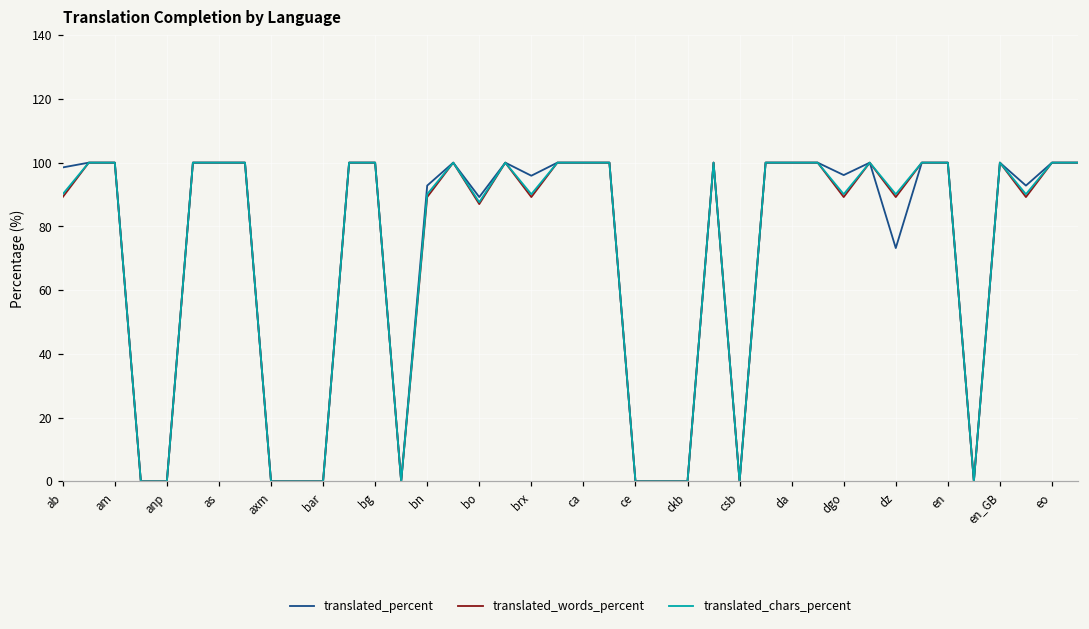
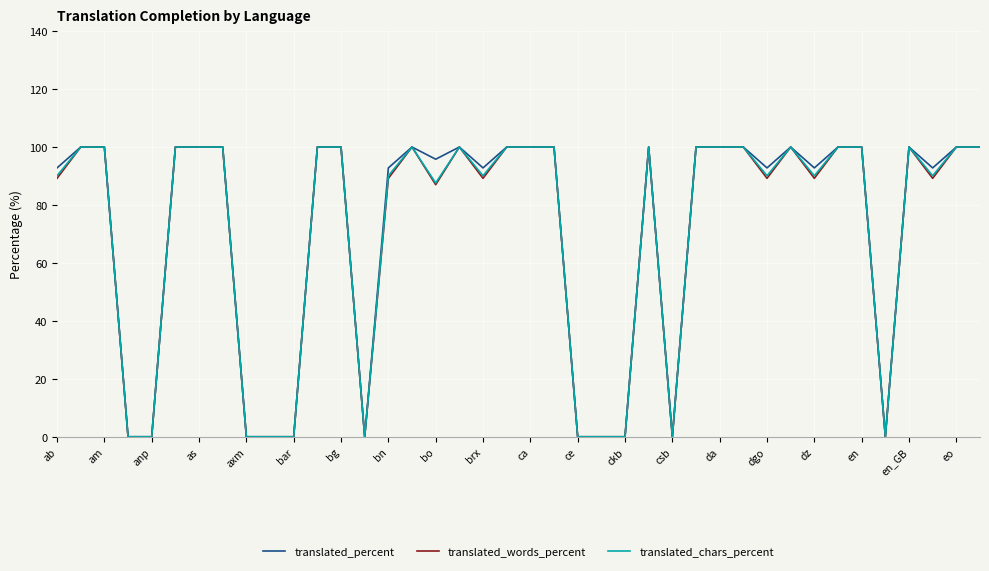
  {
    "translated_percent": {
-     "ab": 99,
+     "ab": 93,
      "bn": 93,
-     "bo": 89,
-     "brx": 96,
-     "dgo": 96,
-     "dz": 73
+     "bo": 96,
+     "brx": 93,
+     "dgo": 93,
+     "dz": 93
    },
    "translated_words_percent": {
      "ab": 89,
      "bn": 89,
      "brx": 89,
      "dgo": 89,
      "dz": 89
    },
    "translated_chars_percent": {
      "ab": 90,
      "bn": 90,
      "brx": 90,
      "dgo": 90,
      "dz": 90
    }
  }
